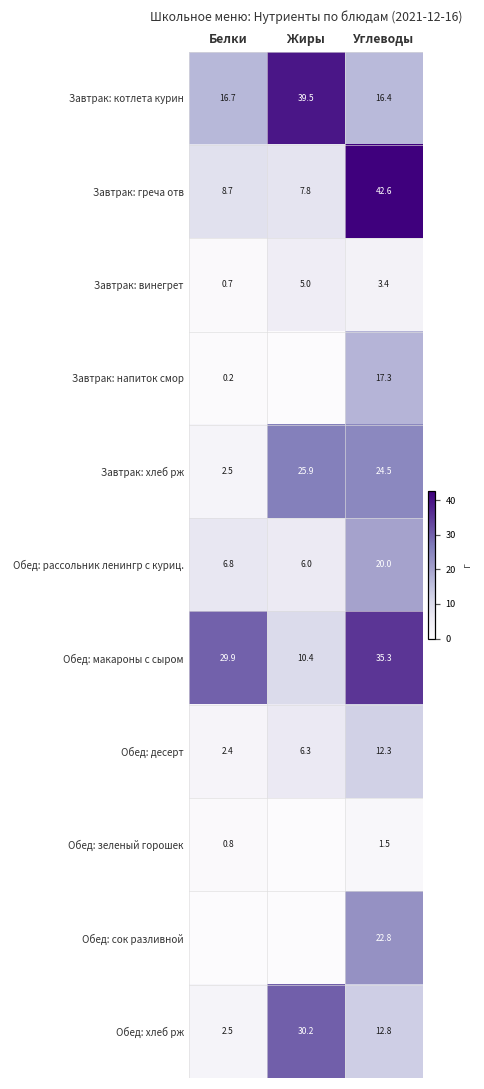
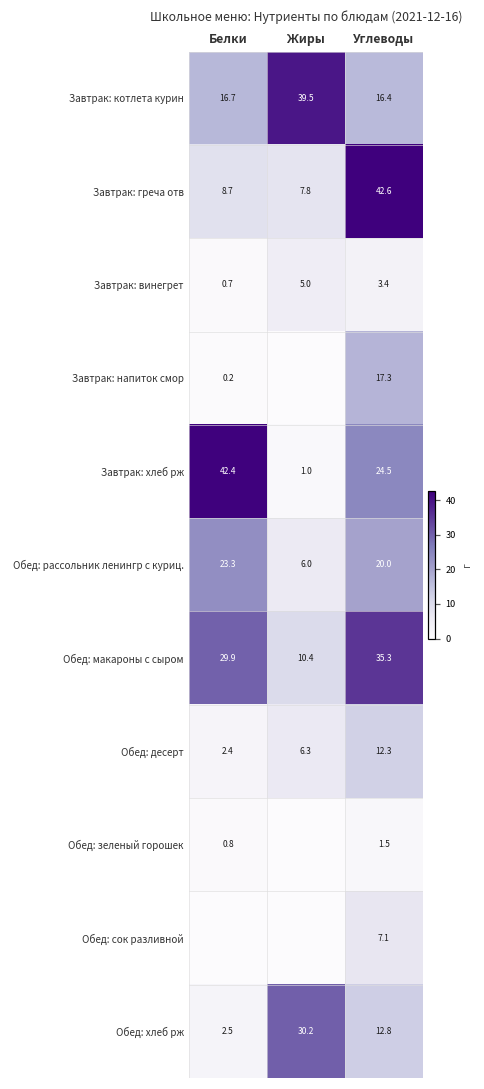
  {
    "Завтрак: котлета курин": {
      "Белки": 16.7,
      "Жиры": 39.5,
      "Углеводы": 16.4
    },
    "Завтрак: греча отв": {
      "Белки": 8.7,
      "Жиры": 7.8,
      "Углеводы": 42.6
    },
    "Завтрак: винегрет": {
      "Белки": 0.7,
      "Жиры": 5.0,
      "Углеводы": 3.4
    },
    "Завтрак: напиток смор": {
      "Белки": 0.2,
      "Углеводы": 17.3
    },
    "Завтрак: хлеб рж": {
-     "Белки": 2.5,
-     "Жиры": 25.9,
+     "Белки": 42.4,
+     "Жиры": 1.0,
      "Углеводы": 24.5
    },
    "Обед: рассольник ленингр с куриц.": {
-     "Белки": 6.8,
+     "Белки": 23.3,
      "Жиры": 6.0,
      "Углеводы": 20.0
    },
    "Обед: макароны с сыром": {
      "Белки": 29.9,
      "Жиры": 10.4,
      "Углеводы": 35.3
    },
    "Обед: десерт": {
      "Белки": 2.4,
      "Жиры": 6.3,
      "Углеводы": 12.3
    },
    "Обед: зеленый горошек": {
      "Белки": 0.8,
      "Углеводы": 1.5
    },
    "Обед: сок разливной": {
-     "Углеводы": 22.8
+     "Углеводы": 7.1
    },
    "Обед: хлеб рж": {
      "Белки": 2.5,
      "Жиры": 30.2,
      "Углеводы": 12.8
    }
  }
